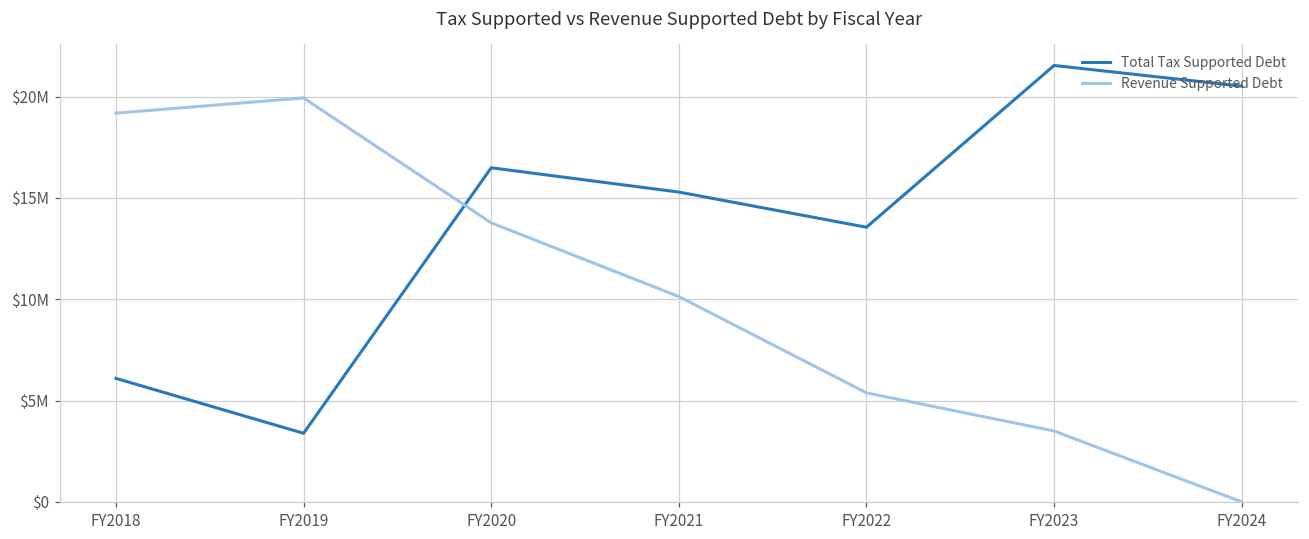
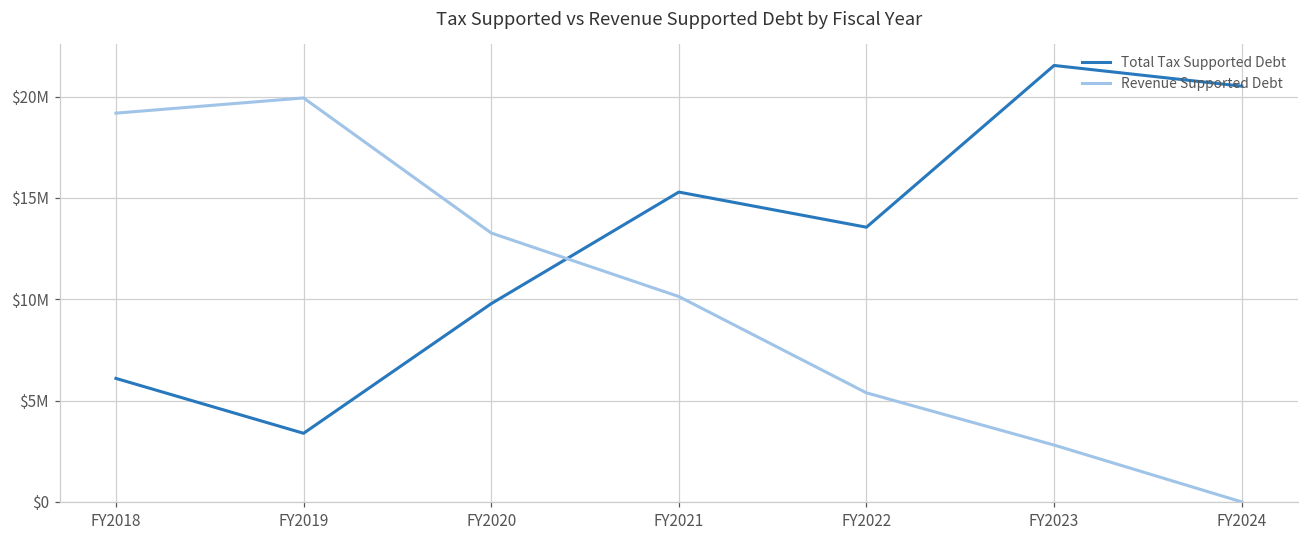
  {
    "Total Tax Supported Debt": {
      "FY2018": "$6100000",
      "FY2019": "$3400000",
-     "FY2020": "$16500000",
+     "FY2020": "$9800000",
      "FY2021": "$15300000",
      "FY2022": "$13600000",
      "FY2023": "$21500000",
      "FY2024": "$20500000"
    },
    "Revenue Supported Debt": {
      "FY2018": "$19200000",
      "FY2019": "$19900000",
-     "FY2020": "$13800000",
+     "FY2020": "$13300000",
      "FY2021": "$10100000",
      "FY2022": "$5400000",
-     "FY2023": "$3500000",
+     "FY2023": "$2800000",
      "FY2024": "$0"
    }
  }
